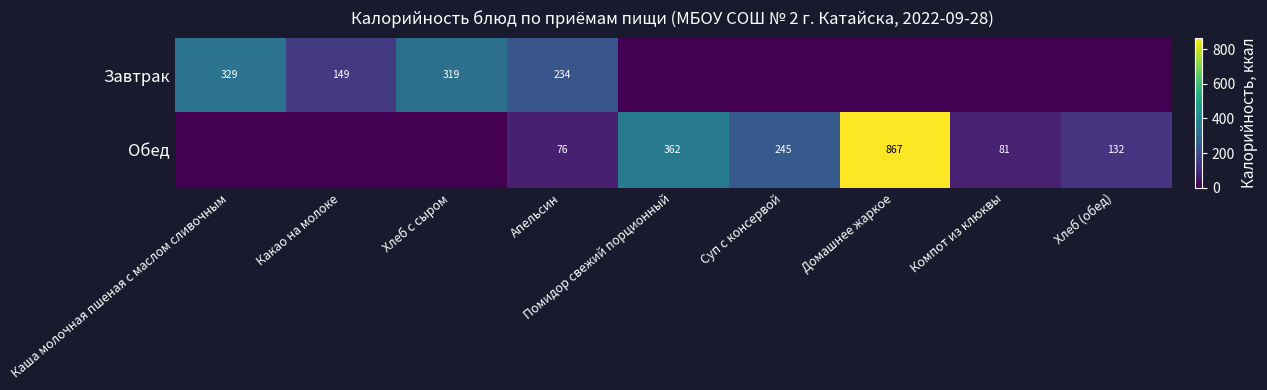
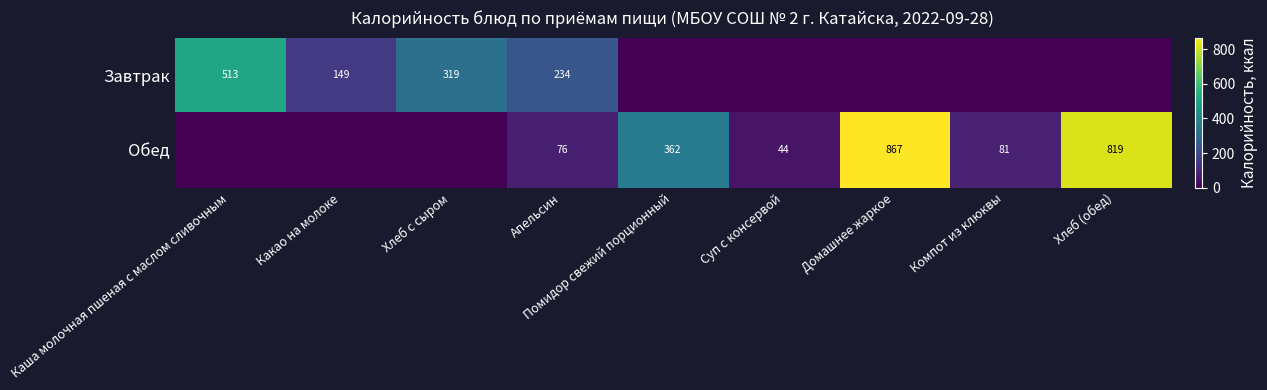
  {
    "Завтрак": {
-     "Каша молочная пшеная с маслом сливочным": 329,
+     "Каша молочная пшеная с маслом сливочным": 513,
      "Какао на молоке": 149,
      "Хлеб с сыром": 319,
      "Апельсин": 234
    },
    "Обед": {
      "Апельсин": 76,
      "Помидор свежий порционный": 362,
-     "Суп с консервой": 245,
+     "Суп с консервой": 44,
      "Домашнее жаркое": 867,
      "Компот из клюквы": 81,
-     "Хлеб (обед)": 132
+     "Хлеб (обед)": 819
    }
  }
